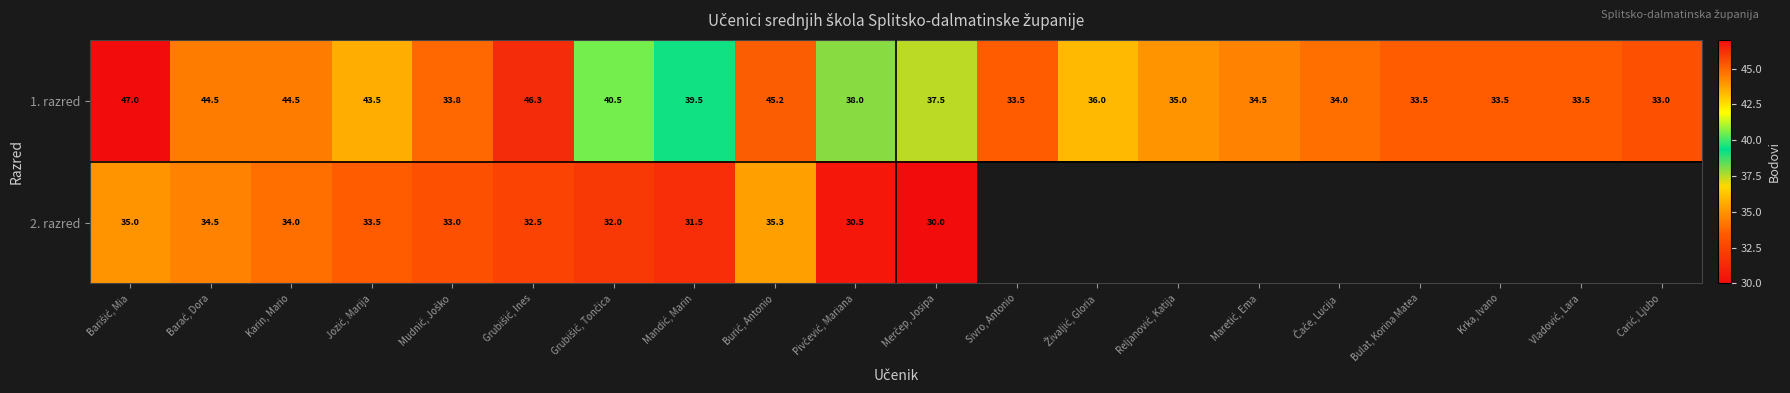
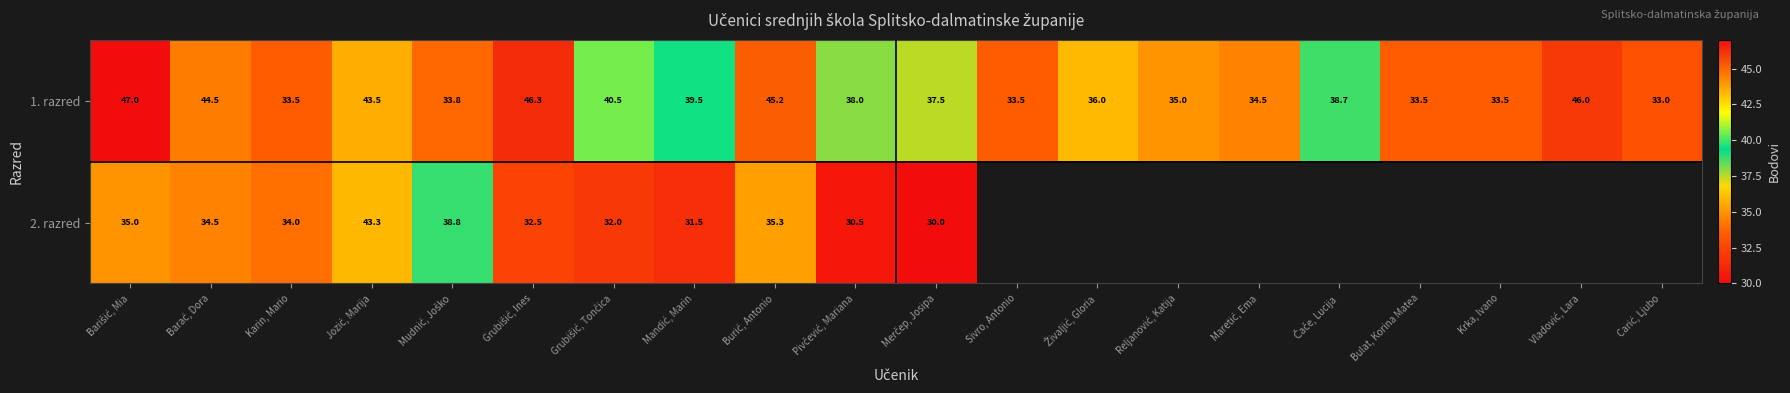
  {
    "1. razred": {
      "Barišić, Mia": 47.0,
      "Barać, Dora": 44.5,
-     "Karin, Mario": 44.5,
+     "Karin, Mario": 33.5,
      "Jozić, Marija": 43.5,
      "Mudnić, Joško": 33.8,
      "Grubišić, Ines": 46.3,
      "Grubišić, Tončica": 40.5,
      "Mandić, Marin": 39.5,
      "Burić, Antonio": 45.2,
      "Pivčević, Mariana": 38.0,
      "Merčep, Josipa": 37.5,
      "Sivro, Antonio": 33.5,
      "Živaljić, Gloria": 36.0,
      "Reljanović, Katija": 35.0,
      "Maretić, Ema": 34.5,
-     "Čače, Lucija": 34.0,
+     "Čače, Lucija": 38.7,
      "Bulat, Korina Matea": 33.5,
      "Krka, Ivano": 33.5,
-     "Vladović, Lara": 33.5,
+     "Vladović, Lara": 46.0,
      "Carić, Ljubo": 33.0
    },
    "2. razred": {
      "Barišić, Mia": 35.0,
      "Barać, Dora": 34.5,
      "Karin, Mario": 34.0,
-     "Jozić, Marija": 33.5,
-     "Mudnić, Joško": 33.0,
+     "Jozić, Marija": 43.3,
+     "Mudnić, Joško": 38.8,
      "Grubišić, Ines": 32.5,
      "Grubišić, Tončica": 32.0,
      "Mandić, Marin": 31.5,
      "Burić, Antonio": 35.3,
      "Pivčević, Mariana": 30.5,
      "Merčep, Josipa": 30.0
    }
  }
